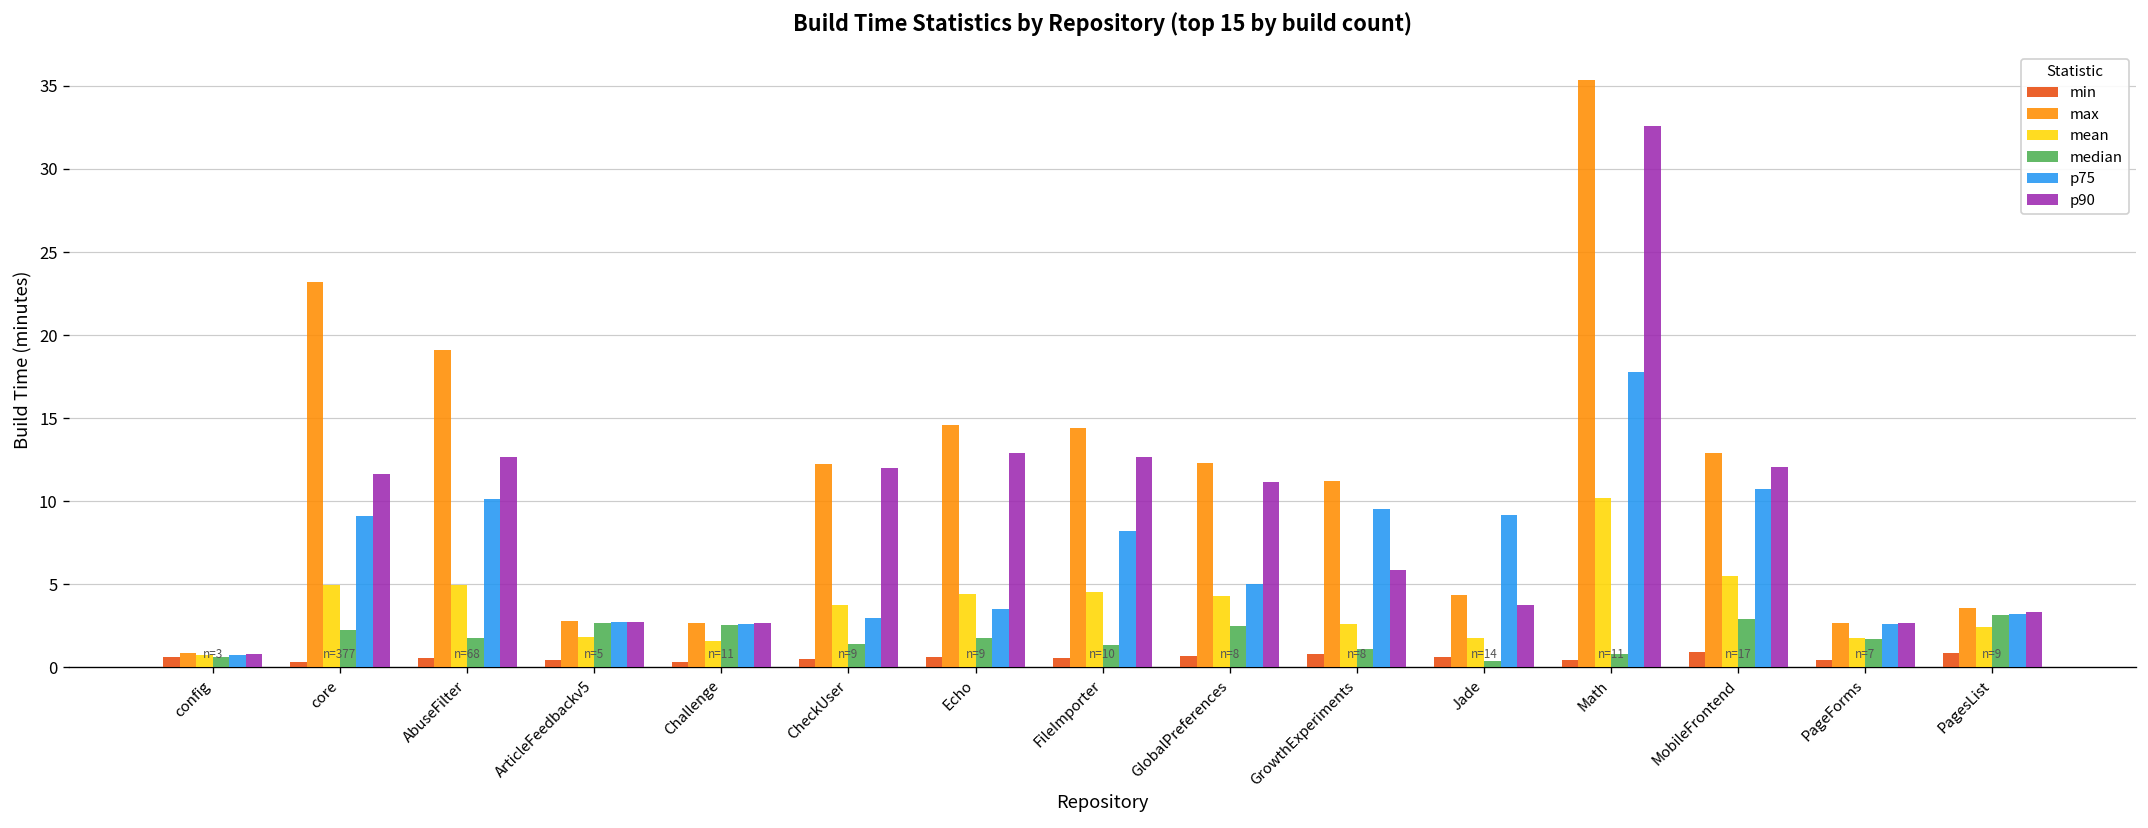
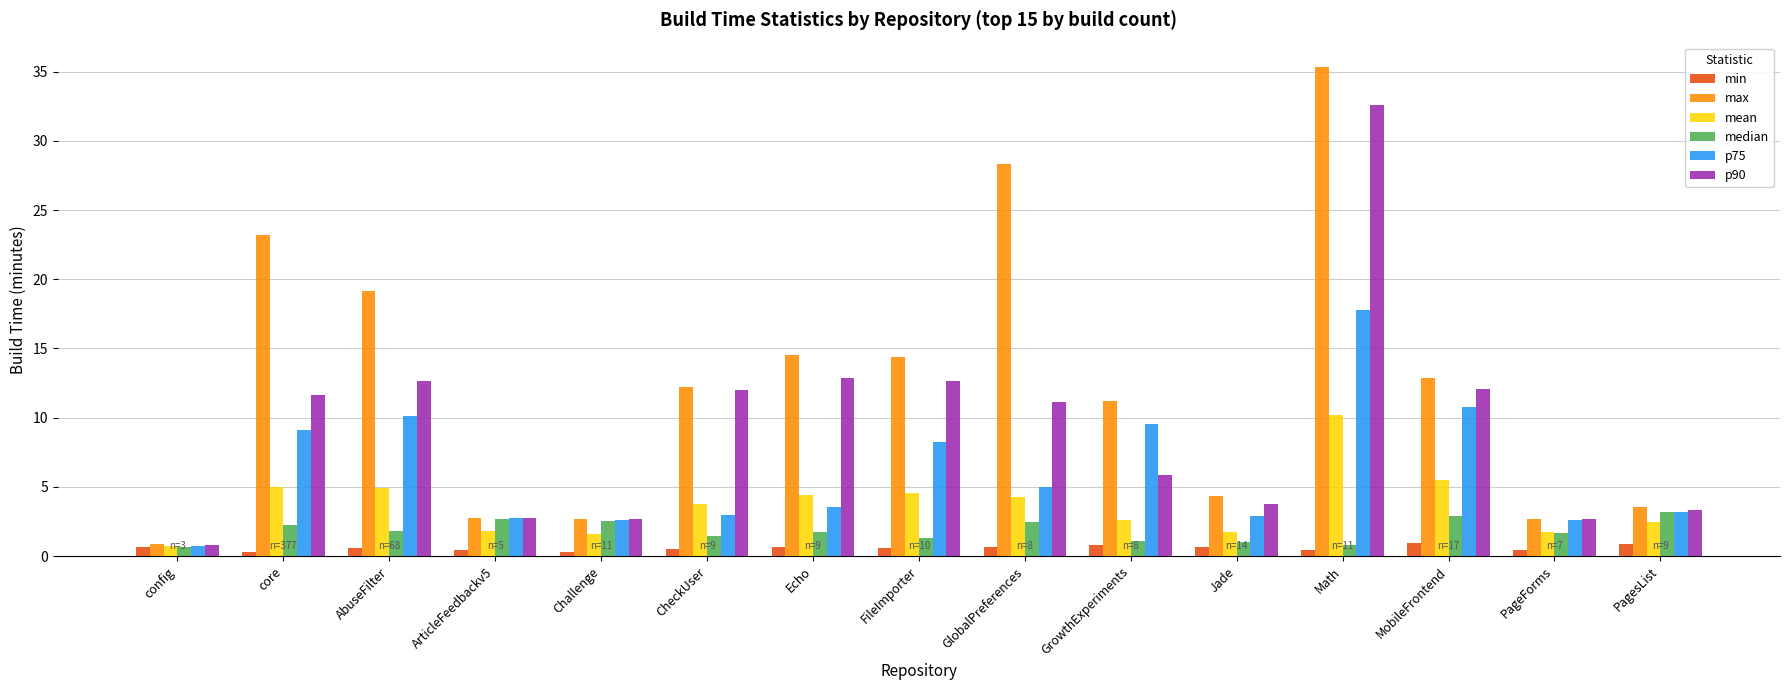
  {
    "min": {
      "config": 0.6,
      "core": 0.3,
      "AbuseFilter": 0.6,
      "ArticleFeedbackv5": 0.4,
      "Challenge": 0.3,
      "CheckUser": 0.5,
      "Echo": 0.6,
      "FileImporter": 0.6,
      "GlobalPreferences": 0.7,
      "GrowthExperiments": 0.8,
      "Jade": 0.7,
      "Math": 0.5,
      "MobileFrontend": 0.9,
      "PageForms": 0.4,
      "PagesList": 0.9
    },
    "max": {
      "config": 0.9,
      "core": 23.2,
      "AbuseFilter": 19.1,
      "ArticleFeedbackv5": 2.8,
      "Challenge": 2.7,
      "CheckUser": 12.2,
      "Echo": 14.6,
      "FileImporter": 14.4,
-     "GlobalPreferences": 12.3,
+     "GlobalPreferences": 28.3,
      "GrowthExperiments": 11.2,
      "Jade": 4.4,
      "Math": 35.3,
      "MobileFrontend": 12.9,
      "PageForms": 2.7,
      "PagesList": 3.5
    },
    "mean": {
      "core": 5.0,
      "AbuseFilter": 4.9,
      "CheckUser": 3.8,
      "FileImporter": 4.5,
      "GlobalPreferences": 4.3,
      "Jade": 1.7,
      "Math": 10.2,
      "MobileFrontend": 5.5
    },
    "median": {
      "ArticleFeedbackv5": 2.7,
      "Challenge": 2.5,
      "Echo": 1.8,
      "GrowthExperiments": 1.1,
-     "Jade": 0.4,
+     "Jade": 1.1,
      "PageForms": 1.7,
      "PagesList": 3.2
    },
    "p75": {
      "config": 0.8,
      "core": 9.1,
      "AbuseFilter": 10.1,
      "ArticleFeedbackv5": 2.7,
      "Challenge": 2.6,
      "CheckUser": 3.0,
      "Echo": 3.5,
      "FileImporter": 8.2,
      "GlobalPreferences": 5.0,
      "GrowthExperiments": 9.5,
-     "Jade": 9.2,
+     "Jade": 2.9,
      "Math": 17.8,
      "MobileFrontend": 10.8,
      "PageForms": 2.6,
      "PagesList": 3.2
    },
    "p90": {
      "config": 0.8,
      "core": 11.6,
      "AbuseFilter": 12.6,
      "ArticleFeedbackv5": 2.8,
      "Challenge": 2.7,
      "CheckUser": 12.0,
      "Echo": 12.9,
      "FileImporter": 12.7,
      "GlobalPreferences": 11.1,
      "GrowthExperiments": 5.9,
      "Jade": 3.7,
      "Math": 32.6,
      "MobileFrontend": 12.1,
      "PageForms": 2.7,
      "PagesList": 3.4
    }
  }
